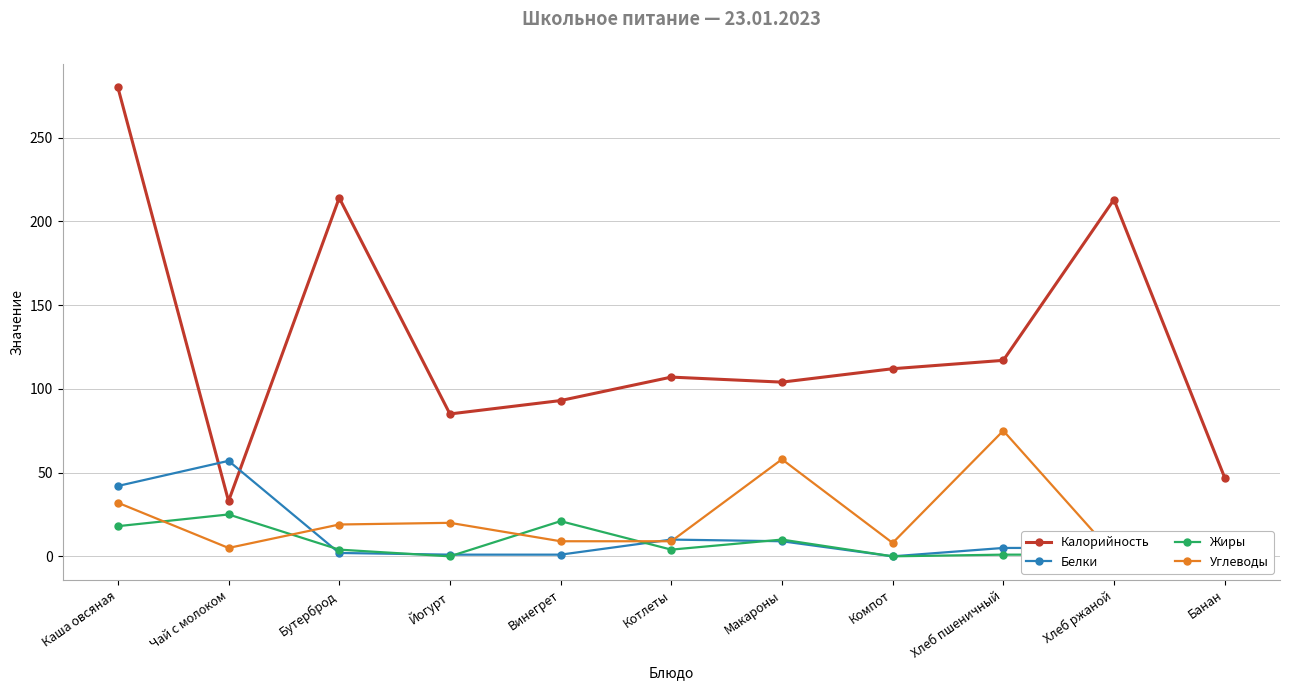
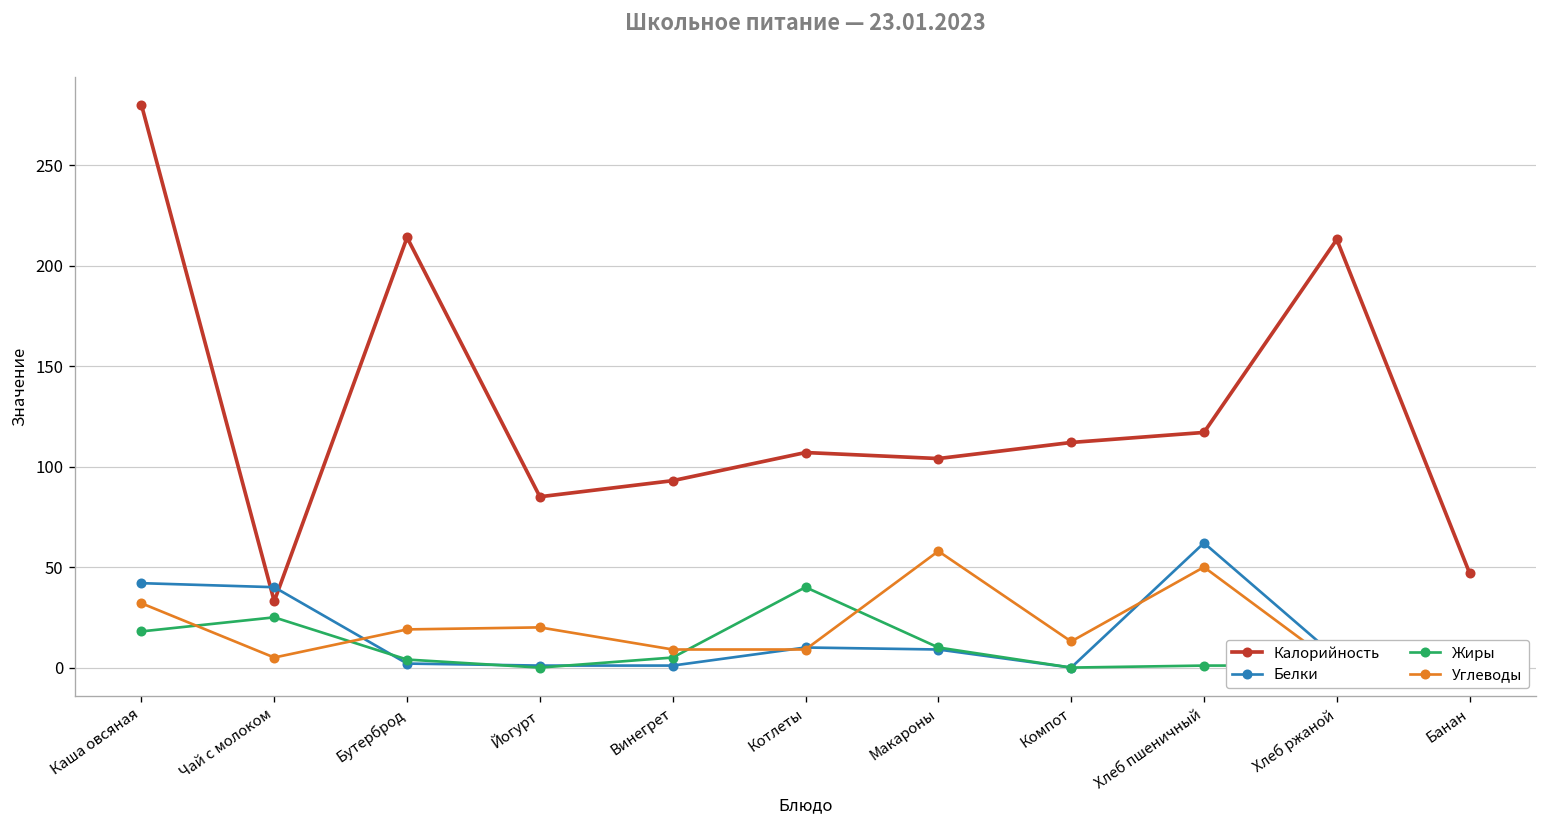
  {
    "Калорийность": {
      "Каша овсяная": 280,
      "Чай с молоком": 33,
      "Бутерброд": 214,
      "Йогурт": 85,
      "Винегрет": 93,
      "Котлеты": 107,
      "Макароны": 104,
      "Компот": 112,
      "Хлеб пшеничный": 117,
      "Хлеб ржаной": 213,
      "Банан": 47
    },
    "Белки": {
      "Каша овсяная": 42,
-     "Чай с молоком": 57,
+     "Чай с молоком": 40,
      "Бутерброд": 2,
      "Винегрет": 1,
-     "Хлеб пшеничный": 5
+     "Хлеб пшеничный": 62
    },
    "Жиры": {
      "Каша овсяная": 18,
      "Чай с молоком": 25,
      "Бутерброд": 4,
-     "Винегрет": 21,
-     "Котлеты": 4,
+     "Винегрет": 5,
+     "Котлеты": 40,
      "Хлеб пшеничный": 1
    },
    "Углеводы": {
      "Каша овсяная": 32,
      "Чай с молоком": 5,
      "Бутерброд": 19,
      "Йогурт": 20,
      "Винегрет": 9,
      "Макароны": 58,
-     "Компот": 8,
-     "Хлеб пшеничный": 75
+     "Компот": 13,
+     "Хлеб пшеничный": 50
    }
  }
